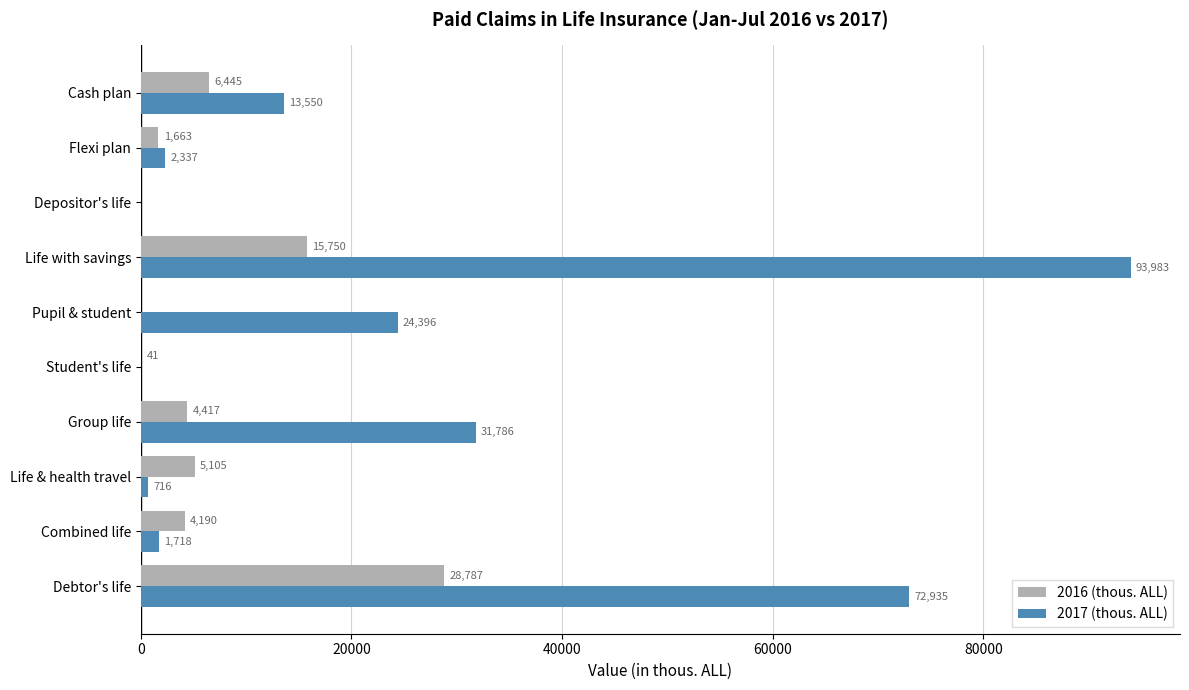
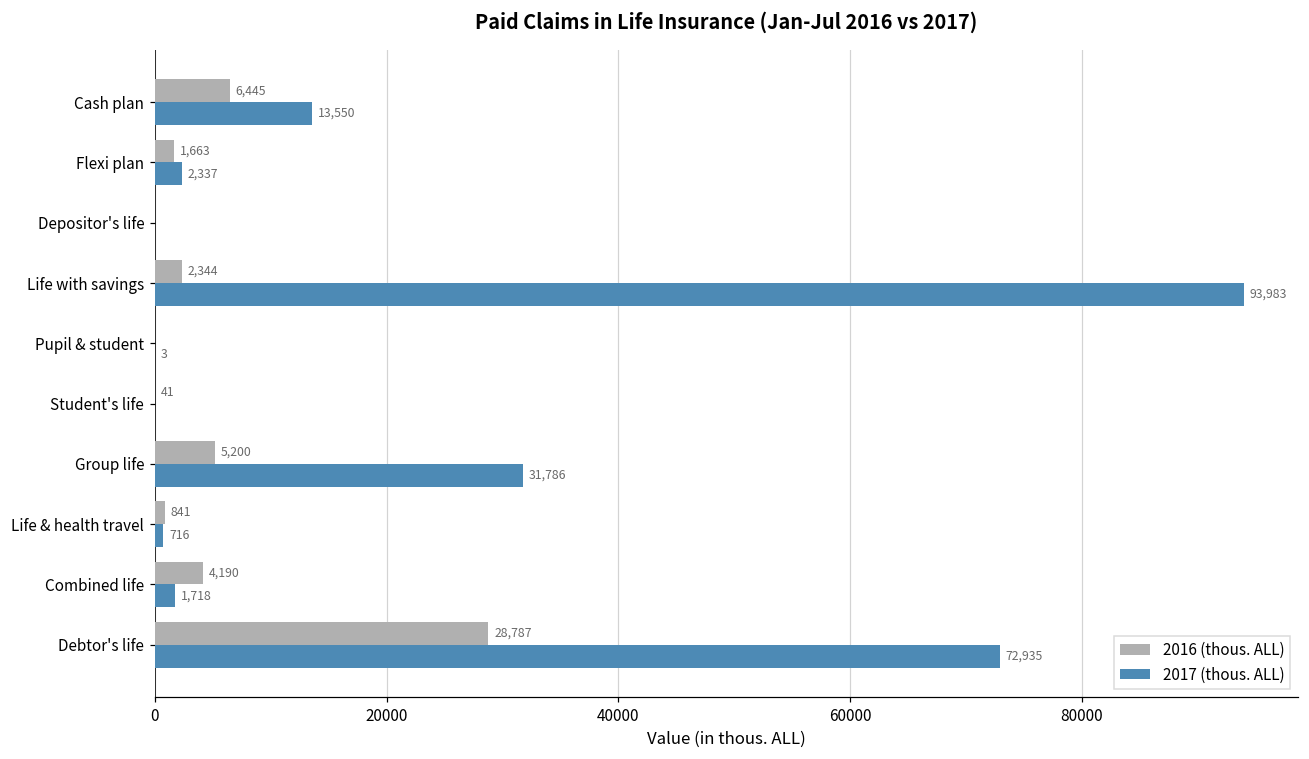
  {
    "2016 (thous. ALL)": {
      "Cash plan": "6,445",
      "Flexi plan": "1,663",
-     "Life with savings": "15,750",
+     "Life with savings": "2,344",
      "Student's life": "41",
-     "Group life": "4,417",
-     "Life & health travel": "5,105",
+     "Group life": "5,200",
+     "Life & health travel": "841",
      "Combined life": "4,190",
      "Debtor's life": "28,787"
    },
    "2017 (thous. ALL)": {
      "Cash plan": "13,550",
      "Flexi plan": "2,337",
      "Life with savings": "93,983",
-     "Pupil & student": "24,396",
+     "Pupil & student": "3",
      "Group life": "31,786",
      "Life & health travel": "716",
      "Combined life": "1,718",
      "Debtor's life": "72,935"
    }
  }
